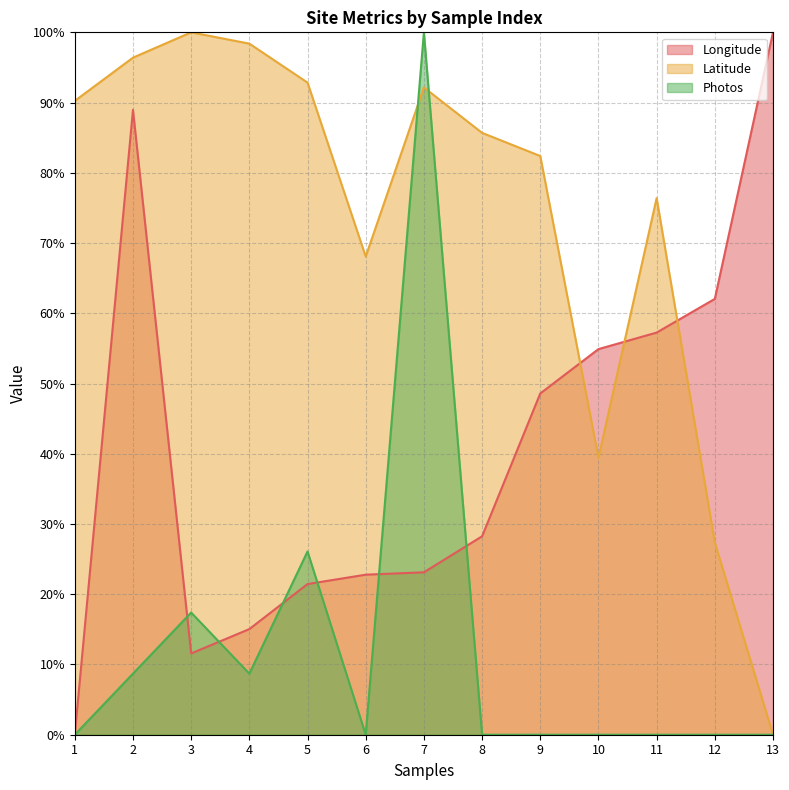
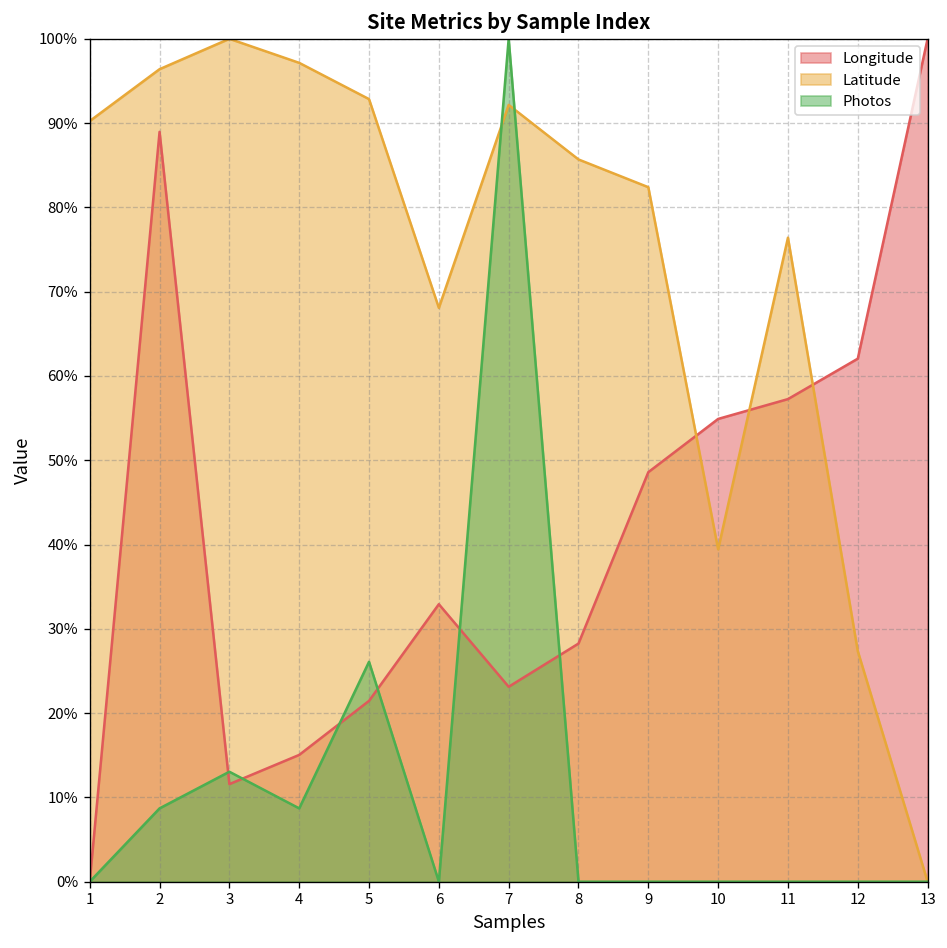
  {
    "Longitude": {
      "2": "89%",
      "3": "12%",
      "4": "15%",
      "5": "21%",
-     "6": "23%",
+     "6": "33%",
      "7": "23%",
      "8": "28%",
      "9": "49%",
      "10": "55%",
      "11": "57%",
      "12": "62%",
      "13": "100%"
    },
    "Latitude": {
      "1": "90%",
      "2": "96%",
      "3": "100%",
-     "4": "98%",
+     "4": "97%",
      "5": "93%",
      "6": "68%",
      "7": "92%",
      "8": "86%",
      "9": "82%",
      "10": "39%",
      "11": "76%",
      "12": "27%"
    },
    "Photos": {
      "2": "9%",
-     "3": "17%",
+     "3": "13%",
      "4": "9%",
      "5": "26%",
      "6": "0%",
      "7": "100%",
      "8": "0%",
      "9": "0%",
      "10": "0%",
      "11": "0%",
      "12": "0%"
    }
  }
